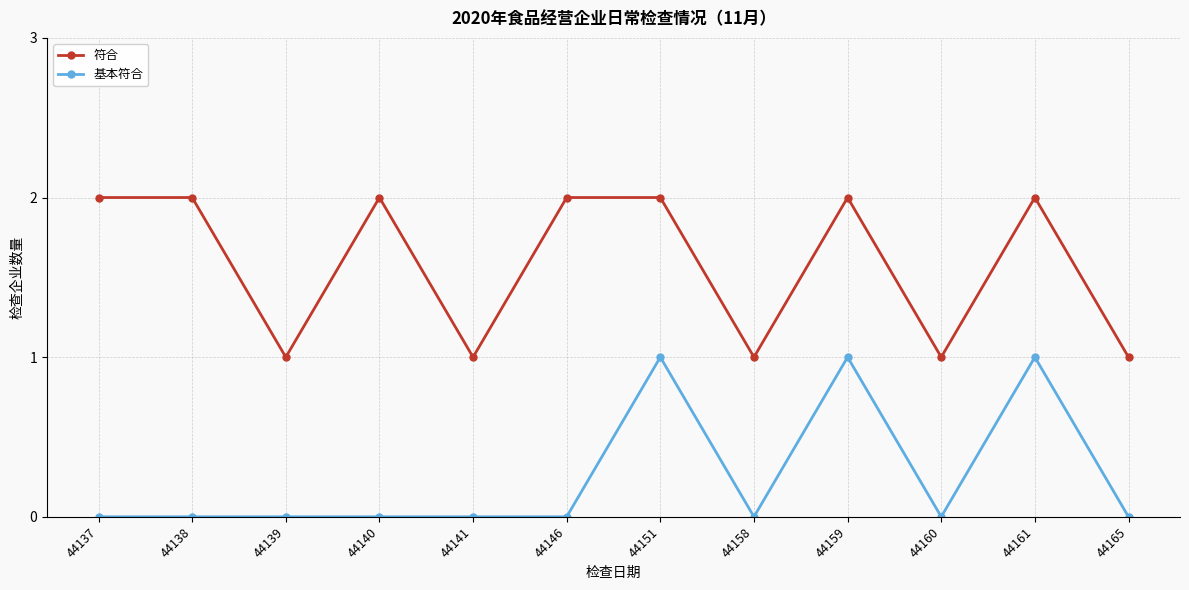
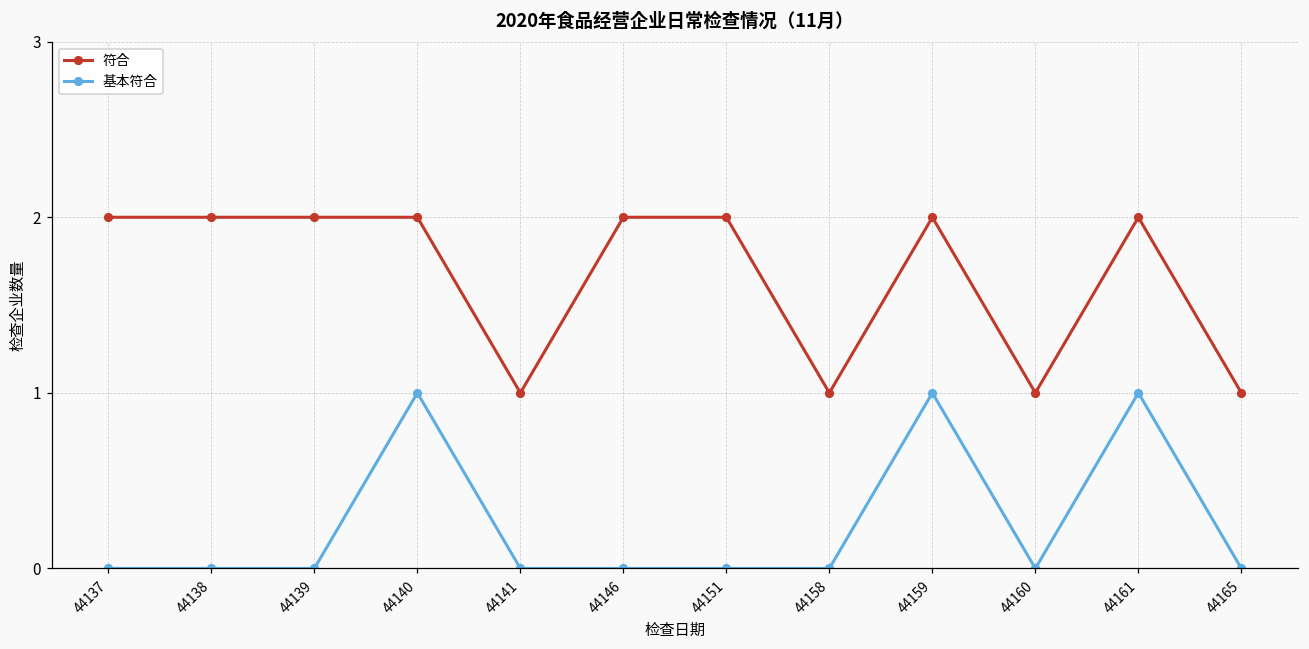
  {
    "符合": {
      "44137": 2,
      "44138": 2,
-     "44139": 1,
+     "44139": 2,
      "44140": 2,
      "44141": 1,
      "44146": 2,
      "44151": 2,
      "44158": 1,
      "44159": 2,
      "44160": 1,
      "44161": 2,
      "44165": 1
    },
    "基本符合": {
      "44137": 0,
      "44138": 0,
      "44139": 0,
-     "44140": 0,
+     "44140": 1,
      "44141": 0,
      "44146": 0,
-     "44151": 1,
+     "44151": 0,
      "44158": 0,
      "44159": 1,
      "44160": 0,
      "44161": 1,
      "44165": 0
    }
  }
